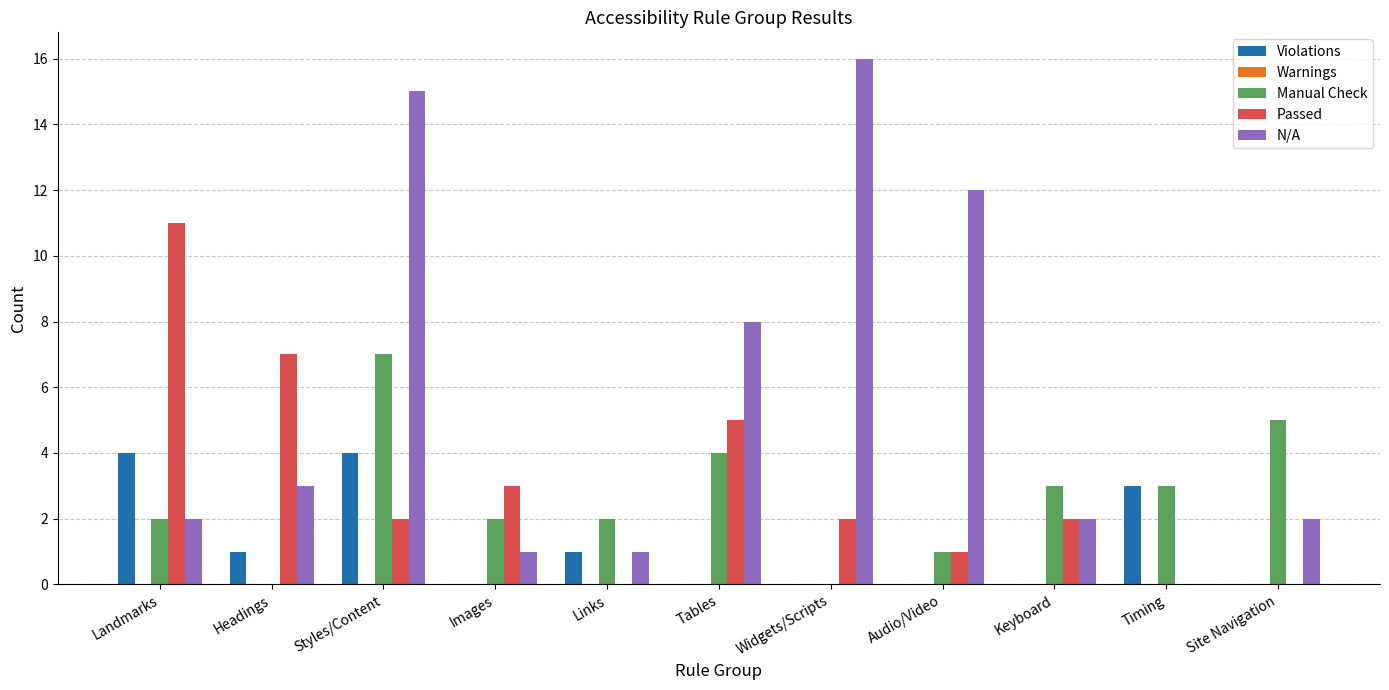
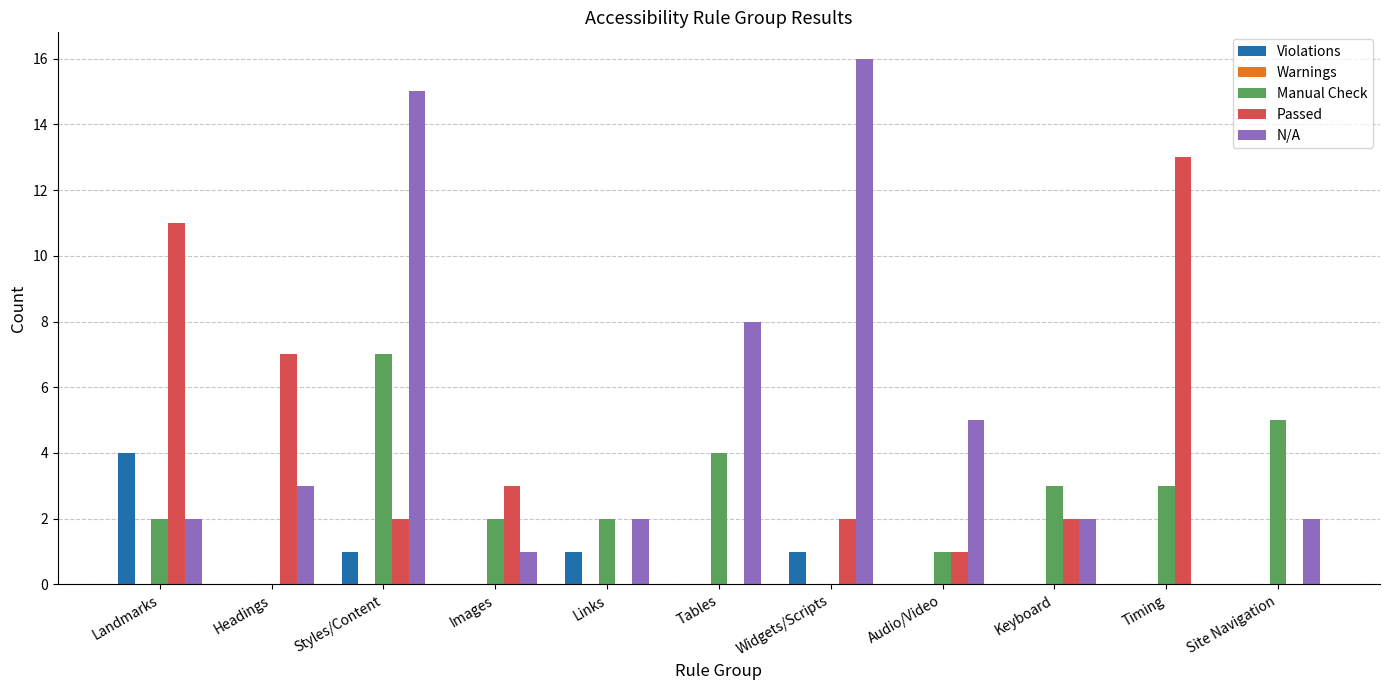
  {
    "Violations": {
      "Landmarks": 4,
-     "Headings": 1,
-     "Styles/Content": 4,
+     "Headings": 0,
+     "Styles/Content": 1,
      "Images": 0,
      "Links": 1,
      "Tables": 0,
-     "Widgets/Scripts": 0,
+     "Widgets/Scripts": 1,
      "Audio/Video": 0,
      "Keyboard": 0,
-     "Timing": 3,
+     "Timing": 0,
      "Site Navigation": 0
    },
    "Warnings": {
      "Landmarks": 0,
      "Headings": 0,
      "Styles/Content": 0,
      "Images": 0,
      "Links": 0,
      "Tables": 0,
      "Widgets/Scripts": 0,
      "Audio/Video": 0,
      "Keyboard": 0,
      "Timing": 0,
      "Site Navigation": 0
    },
    "Manual Check": {
      "Landmarks": 2,
      "Headings": 0,
      "Styles/Content": 7,
      "Images": 2,
      "Links": 2,
      "Tables": 4,
      "Widgets/Scripts": 0,
      "Audio/Video": 1,
      "Keyboard": 3,
      "Timing": 3,
      "Site Navigation": 5
    },
    "Passed": {
      "Landmarks": 11,
      "Headings": 7,
      "Styles/Content": 2,
      "Images": 3,
      "Links": 0,
-     "Tables": 5,
+     "Tables": 0,
      "Widgets/Scripts": 2,
      "Audio/Video": 1,
      "Keyboard": 2,
-     "Timing": 0,
+     "Timing": 13,
      "Site Navigation": 0
    },
    "N/A": {
      "Landmarks": 2,
      "Headings": 3,
      "Styles/Content": 15,
      "Images": 1,
-     "Links": 1,
+     "Links": 2,
      "Tables": 8,
      "Widgets/Scripts": 16,
-     "Audio/Video": 12,
+     "Audio/Video": 5,
      "Keyboard": 2,
      "Timing": 0,
      "Site Navigation": 2
    }
  }
